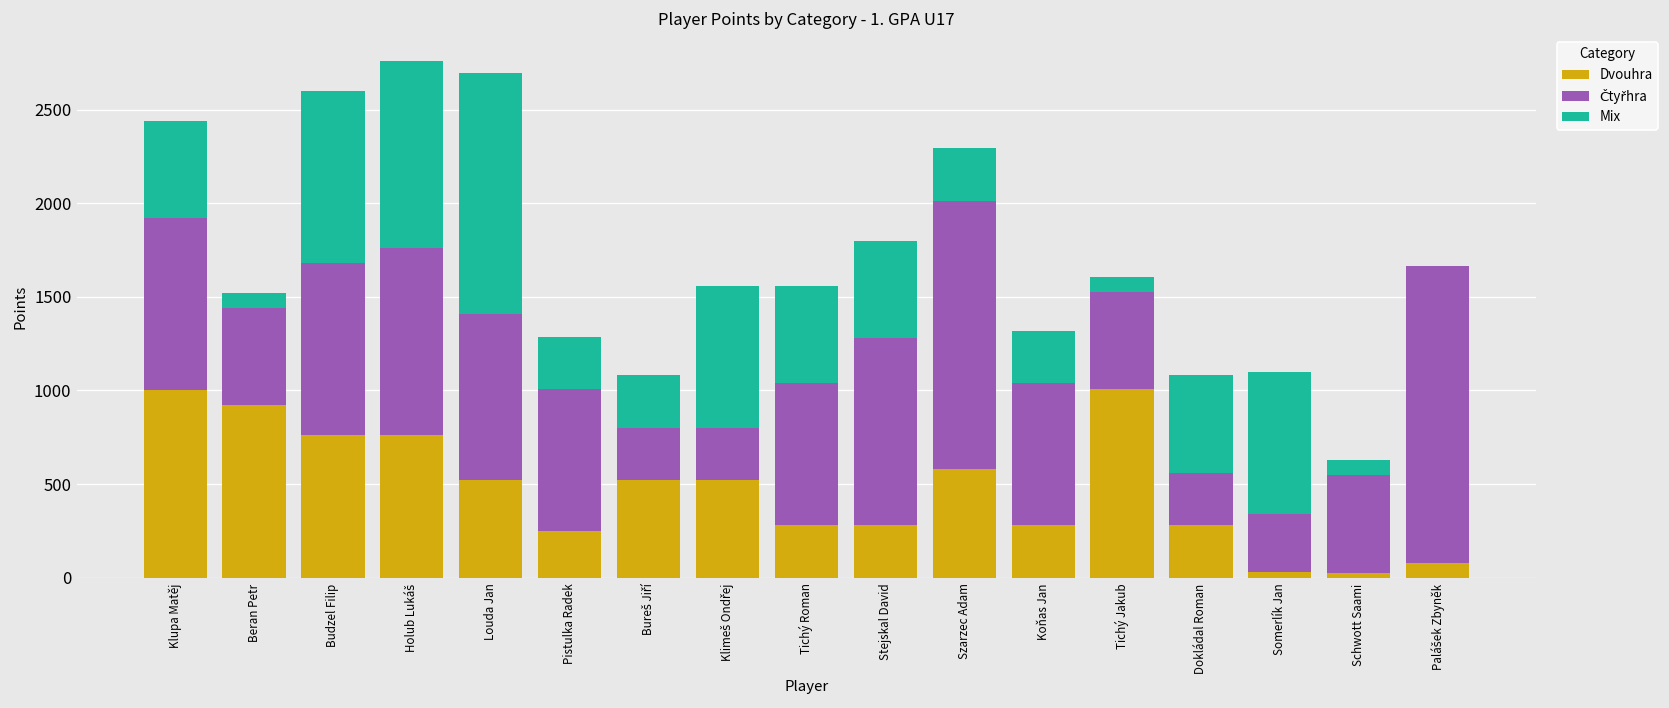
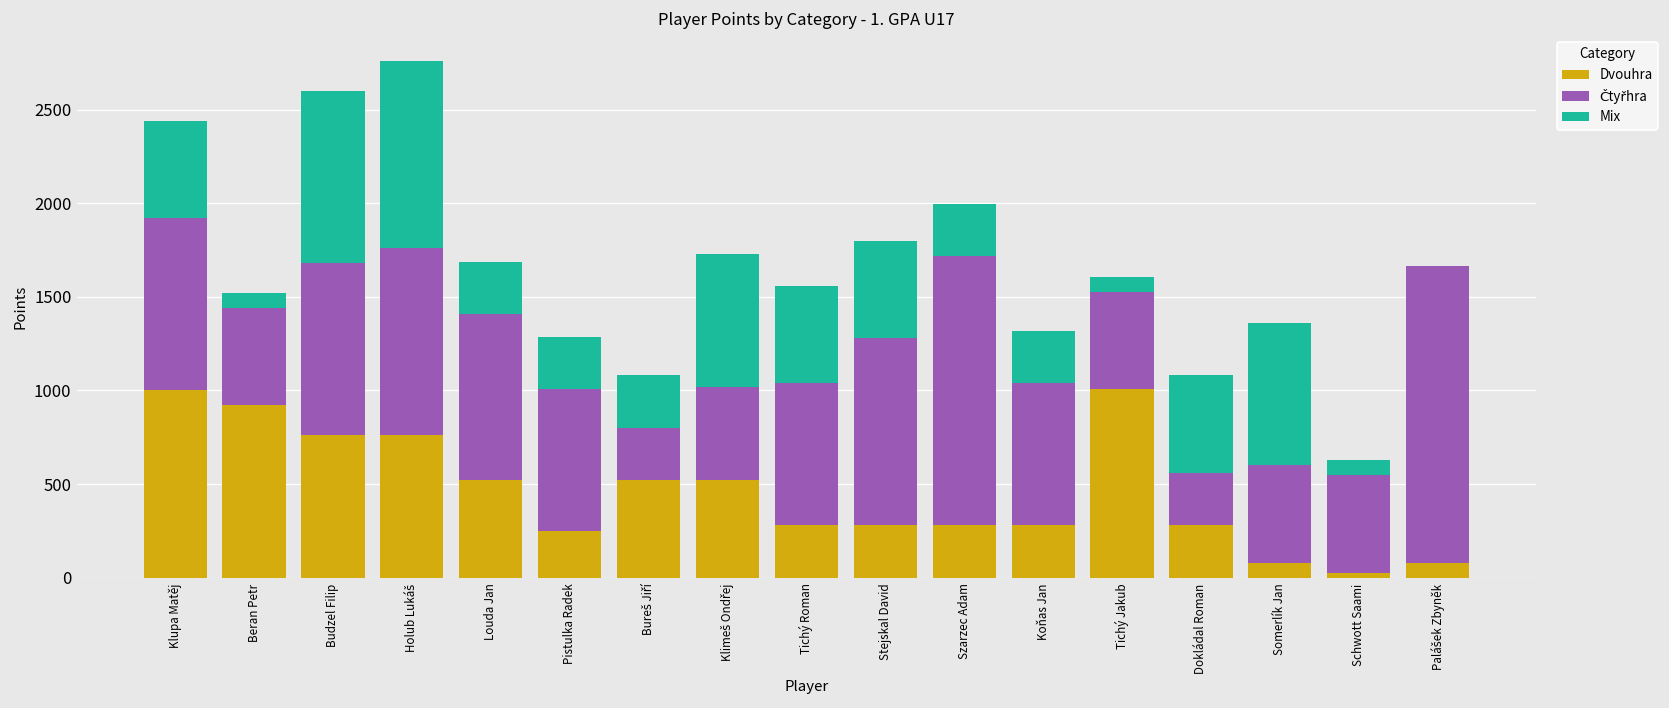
  {
    "Dvouhra": {
      "Klupa Matěj": 1000,
      "Beran Petr": 920,
      "Budzel Filip": 760,
      "Holub Lukáš": 760,
      "Louda Jan": 520,
      "Pistulka Radek": 250,
      "Bureš Jiří": 520,
      "Klimeš Ondřej": 520,
      "Tichý Roman": 280,
      "Stejskal David": 280,
-     "Szarzec Adam": 580,
+     "Szarzec Adam": 280,
      "Koňas Jan": 280,
      "Tichý Jakub": 1010,
      "Dokládal Roman": 280,
-     "Somerlík Jan": 30,
+     "Somerlík Jan": 80,
      "Schwott Saami": 30,
      "Palášek Zbyněk": 80
    },
    "Čtyřhra": {
      "Klupa Matěj": 920,
      "Beran Petr": 520,
      "Budzel Filip": 920,
      "Holub Lukáš": 1000,
      "Louda Jan": 890,
      "Pistulka Radek": 760,
      "Bureš Jiří": 280,
-     "Klimeš Ondřej": 280,
+     "Klimeš Ondřej": 500,
      "Tichý Roman": 760,
      "Stejskal David": 1000,
      "Szarzec Adam": 1440,
      "Koňas Jan": 760,
      "Tichý Jakub": 520,
      "Dokládal Roman": 280,
-     "Somerlík Jan": 310,
+     "Somerlík Jan": 520,
      "Schwott Saami": 520,
      "Palášek Zbyněk": 1590
    },
    "Mix": {
      "Klupa Matěj": 520,
      "Beran Petr": 80,
      "Budzel Filip": 920,
      "Holub Lukáš": 1000,
-     "Louda Jan": 1290,
+     "Louda Jan": 280,
      "Pistulka Radek": 280,
      "Bureš Jiří": 280,
-     "Klimeš Ondřej": 760,
+     "Klimeš Ondřej": 710,
      "Tichý Roman": 520,
      "Stejskal David": 520,
      "Szarzec Adam": 280,
      "Koňas Jan": 280,
      "Tichý Jakub": 80,
      "Dokládal Roman": 520,
      "Somerlík Jan": 760,
      "Schwott Saami": 80,
      "Palášek Zbyněk": 0
    }
  }
